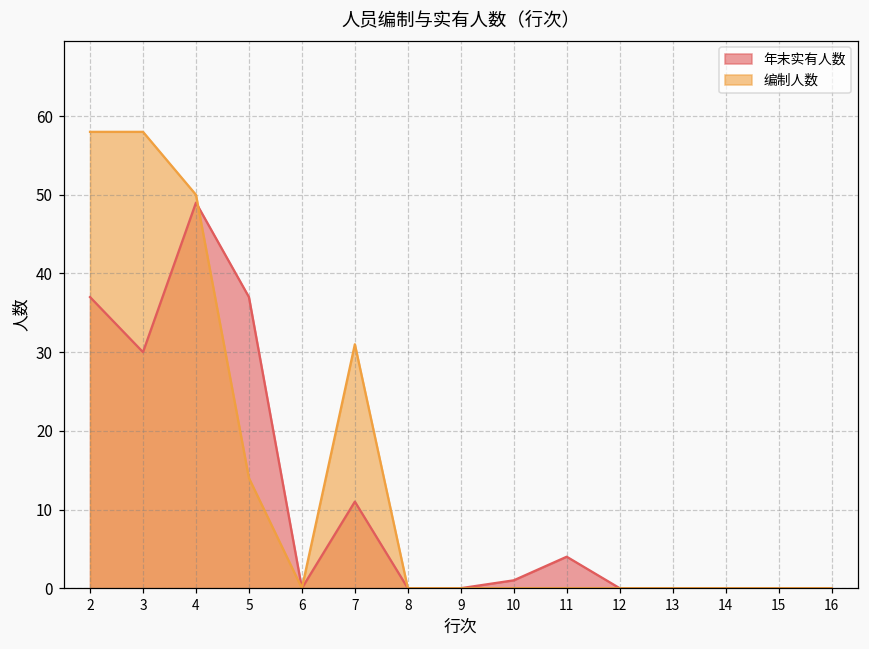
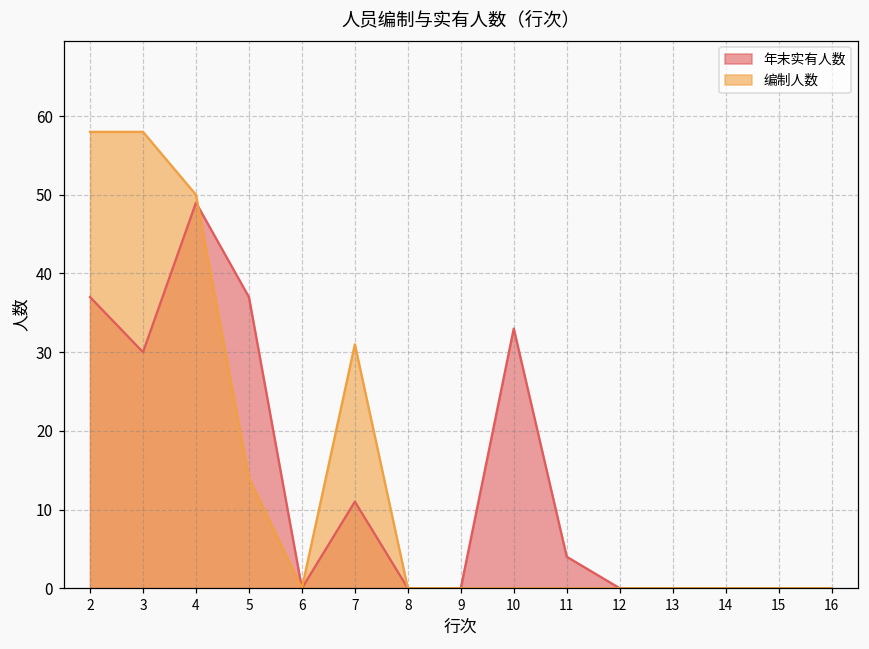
  {
    "年末实有人数": {
      "2": 37,
      "3": 30,
      "4": 49,
      "5": 37,
      "7": 11,
-     "10": 1,
+     "10": 33,
      "11": 4
    },
    "编制人数": {
      "2": 58,
      "3": 58,
      "4": 50,
      "5": 14,
      "7": 31,
      "10": 0,
      "11": 0
    }
  }
